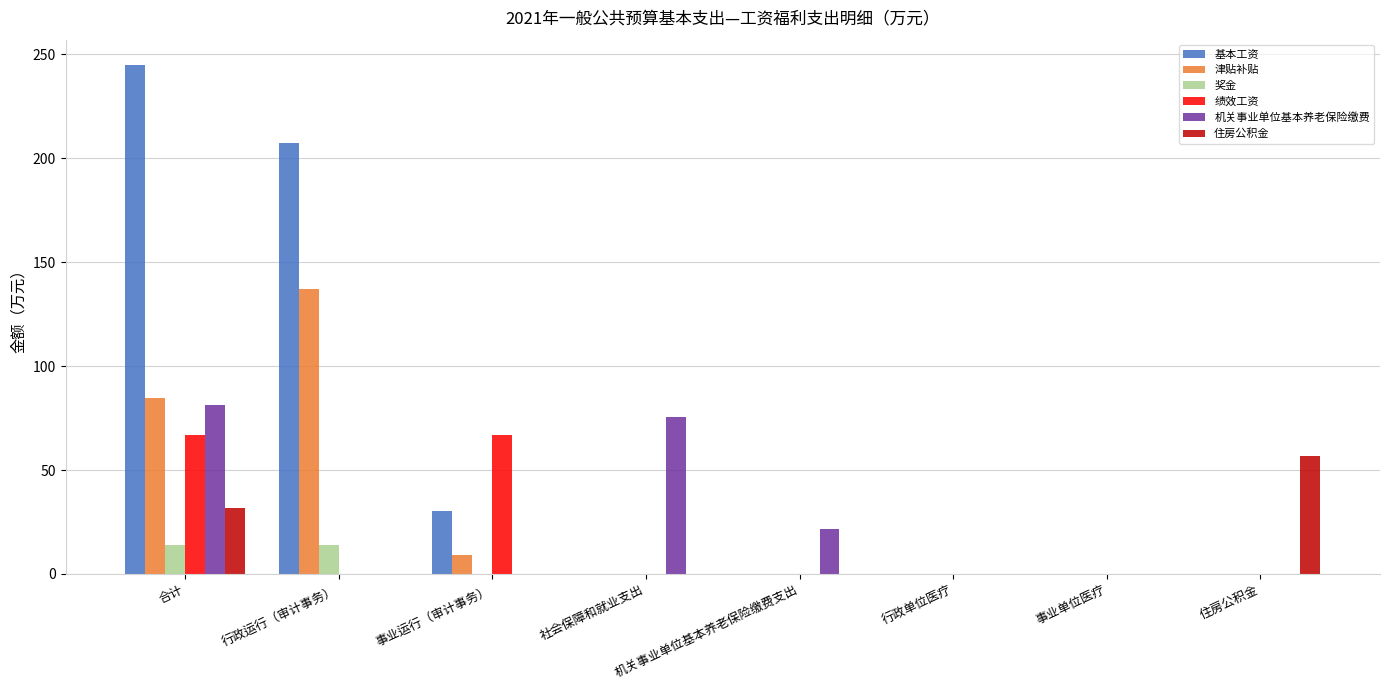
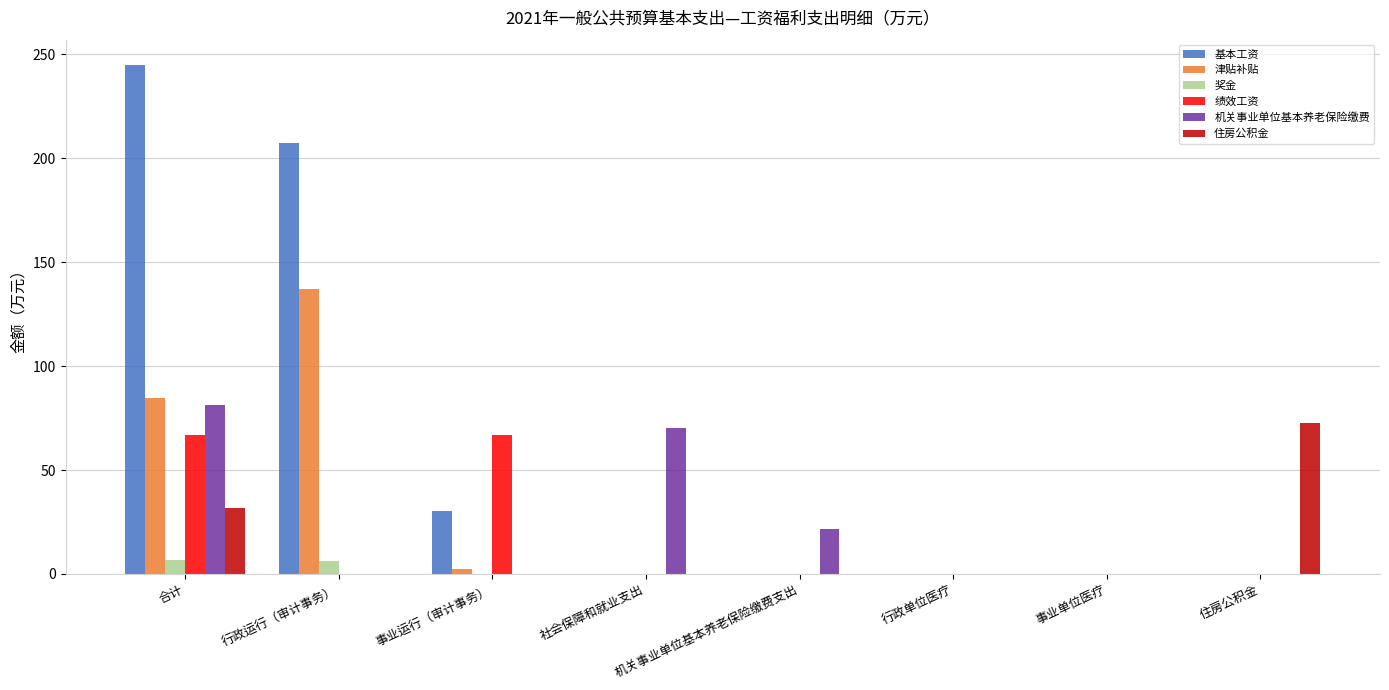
  {
    "基本工资": {
      "合计": 245,
      "行政运行（审计事务）": 207,
      "事业运行（审计事务）": 30,
      "社会保障和就业支出": 0,
      "机关事业单位基本养老保险缴费支出": 0,
      "行政单位医疗": 0,
      "事业单位医疗": 0,
      "住房公积金": 0
    },
    "津贴补贴": {
      "合计": 85,
      "行政运行（审计事务）": 137,
-     "事业运行（审计事务）": 9,
+     "事业运行（审计事务）": 2,
      "社会保障和就业支出": 0,
      "机关事业单位基本养老保险缴费支出": 0,
      "行政单位医疗": 0,
      "事业单位医疗": 0,
      "住房公积金": 0
    },
    "奖金": {
-     "合计": 14,
-     "行政运行（审计事务）": 14,
+     "合计": 7,
+     "行政运行（审计事务）": 6,
      "事业运行（审计事务）": 0,
      "社会保障和就业支出": 0,
      "机关事业单位基本养老保险缴费支出": 0,
      "行政单位医疗": 0,
      "事业单位医疗": 0,
      "住房公积金": 0
    },
    "绩效工资": {
      "合计": 67,
      "行政运行（审计事务）": 0,
      "事业运行（审计事务）": 67,
      "社会保障和就业支出": 0,
      "机关事业单位基本养老保险缴费支出": 0,
      "行政单位医疗": 0,
      "事业单位医疗": 0,
      "住房公积金": 0
    },
    "机关事业单位基本养老保险缴费": {
      "合计": 81,
      "行政运行（审计事务）": 0,
      "事业运行（审计事务）": 0,
-     "社会保障和就业支出": 75,
+     "社会保障和就业支出": 70,
      "机关事业单位基本养老保险缴费支出": 22,
      "行政单位医疗": 0,
      "事业单位医疗": 0,
      "住房公积金": 0
    },
    "住房公积金": {
      "合计": 32,
      "行政运行（审计事务）": 0,
      "事业运行（审计事务）": 0,
      "社会保障和就业支出": 0,
      "机关事业单位基本养老保险缴费支出": 0,
      "行政单位医疗": 0,
      "事业单位医疗": 0,
-     "住房公积金": 57
+     "住房公积金": 73
    }
  }
